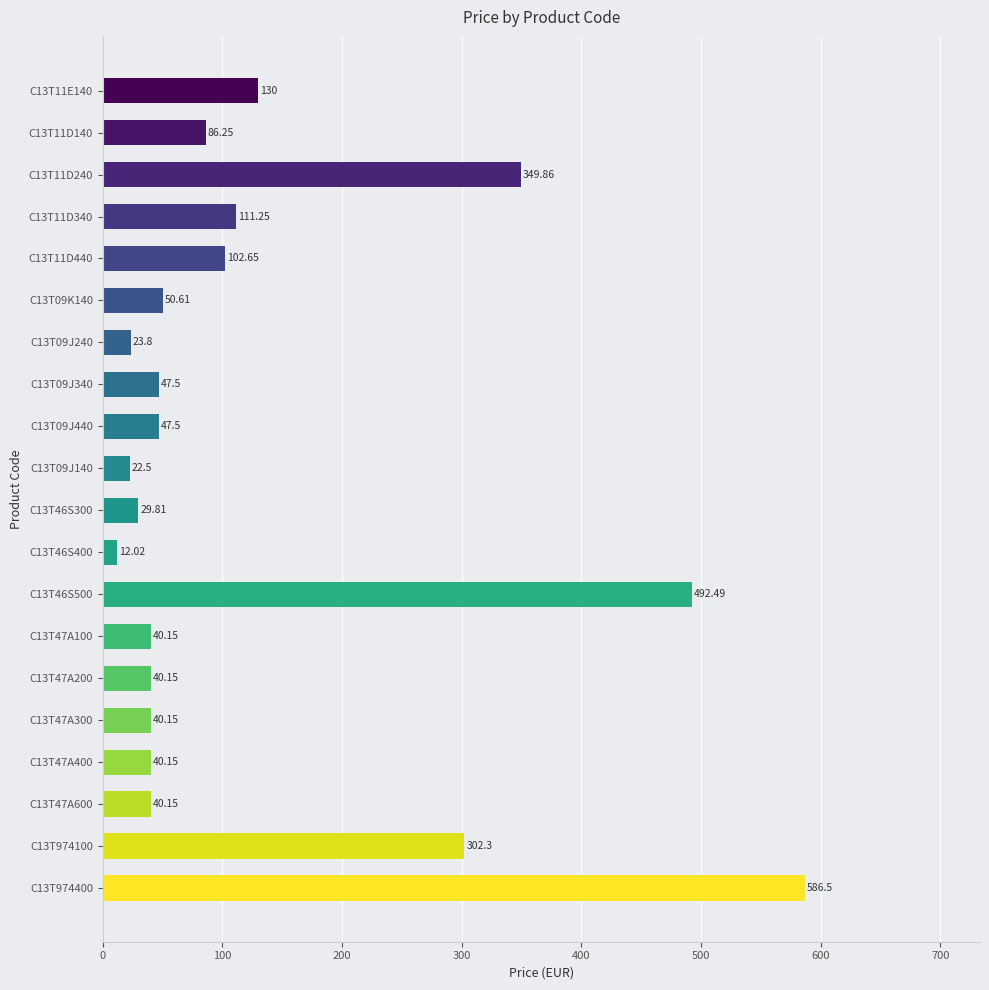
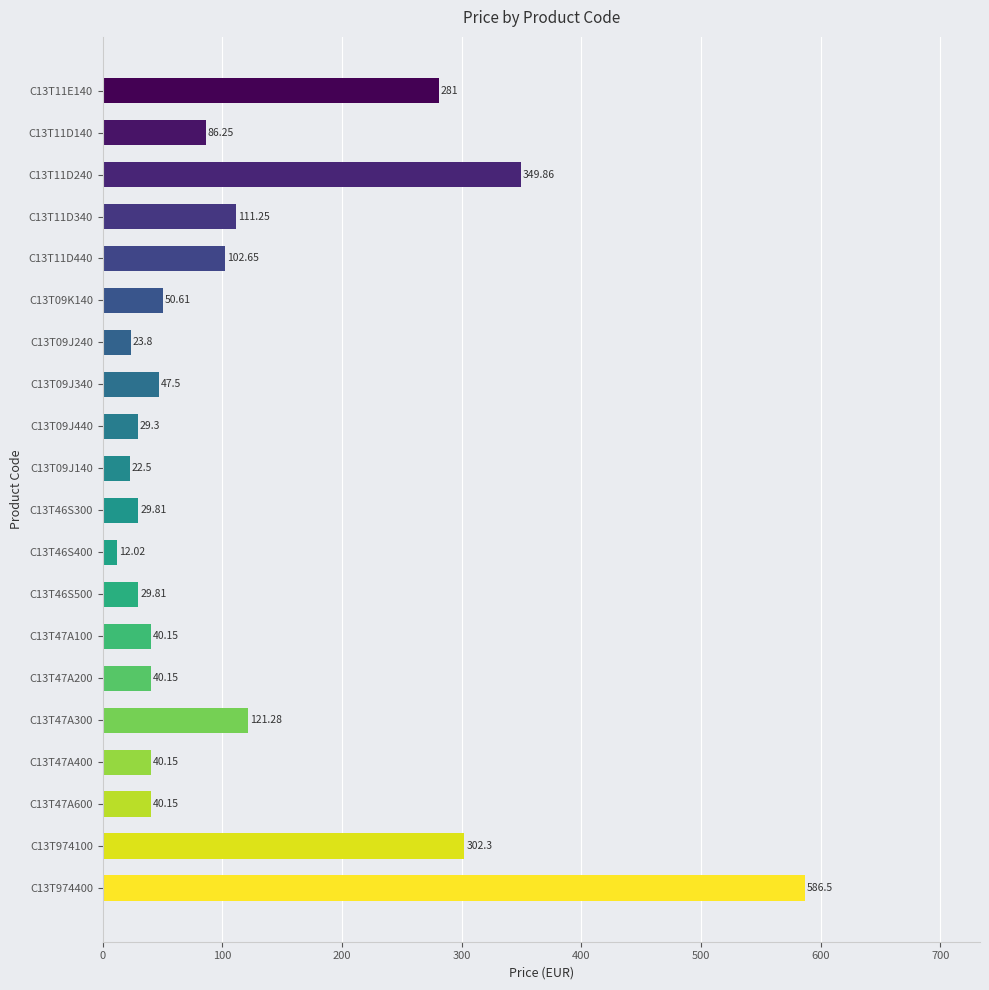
  {
-   "C13T11E140": 130,
+   "C13T11E140": 281,
    "C13T11D140": 86.25,
    "C13T11D240": 349.86,
    "C13T11D340": 111.25,
    "C13T11D440": 102.65,
    "C13T09K140": 50.61,
    "C13T09J240": 23.8,
    "C13T09J340": 47.5,
-   "C13T09J440": 47.5,
+   "C13T09J440": 29.3,
    "C13T09J140": 22.5,
    "C13T46S300": 29.81,
    "C13T46S400": 12.02,
-   "C13T46S500": 492.49,
+   "C13T46S500": 29.81,
    "C13T47A100": 40.15,
    "C13T47A200": 40.15,
-   "C13T47A300": 40.15,
+   "C13T47A300": 121.28,
    "C13T47A400": 40.15,
    "C13T47A600": 40.15,
    "C13T974100": 302.3,
    "C13T974400": 586.5
  }
